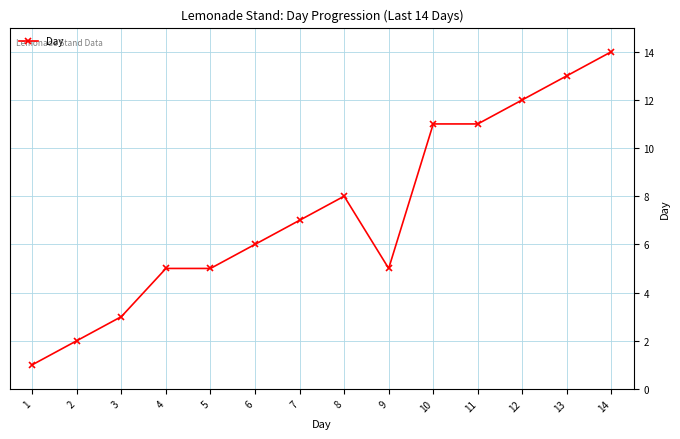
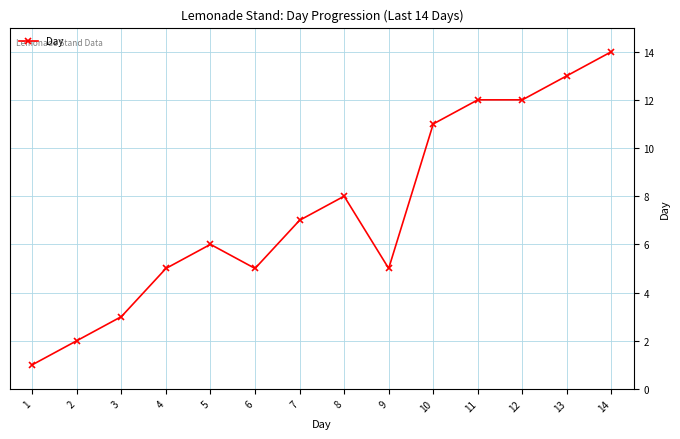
  {
    "1": 1,
    "2": 2,
    "3": 3,
    "4": 5,
-   "5": 5,
-   "6": 6,
+   "5": 6,
+   "6": 5,
    "7": 7,
    "8": 8,
    "9": 5,
    "10": 11,
-   "11": 11,
+   "11": 12,
    "12": 12,
    "13": 13,
    "14": 14
  }
